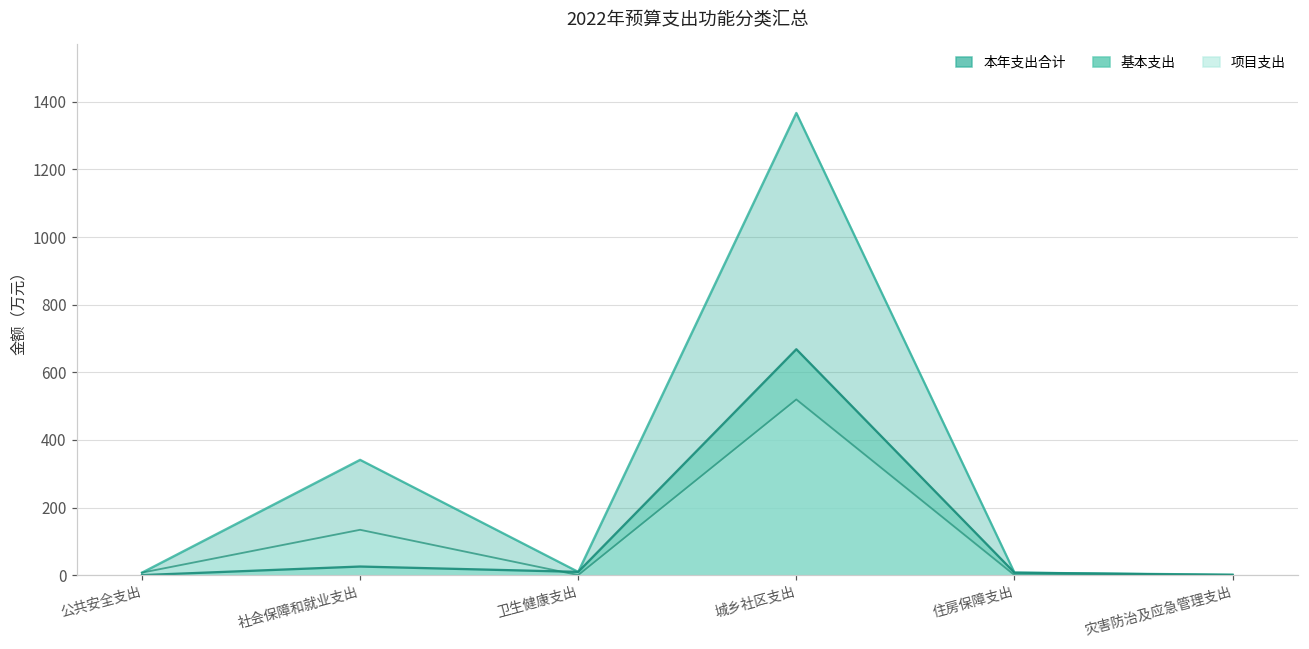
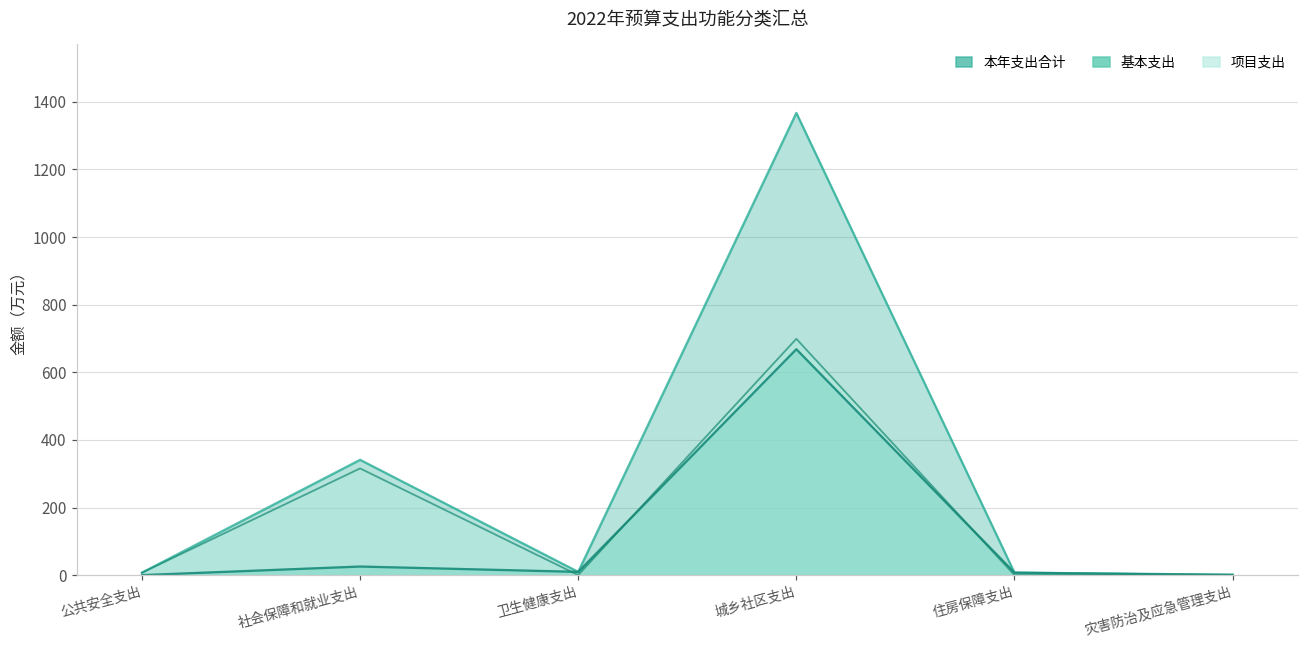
  {
    "项目支出": {
-     "社会保障和就业支出": 130,
+     "社会保障和就业支出": 320,
      "卫生健康支出": 0,
-     "城乡社区支出": 520
+     "城乡社区支出": 700
    }
  }
